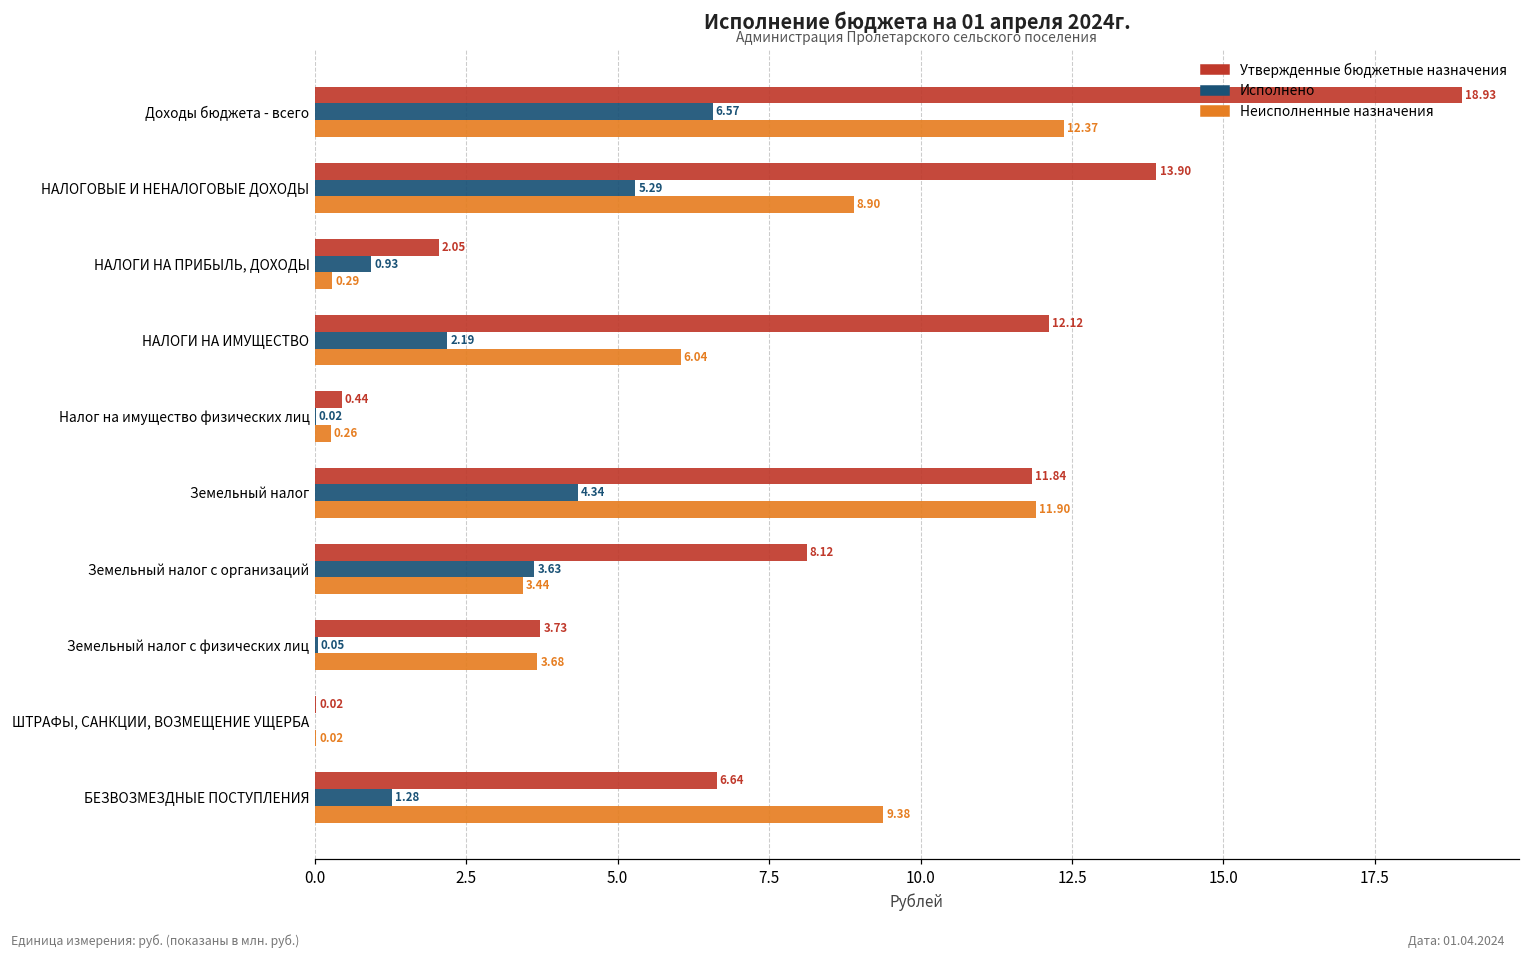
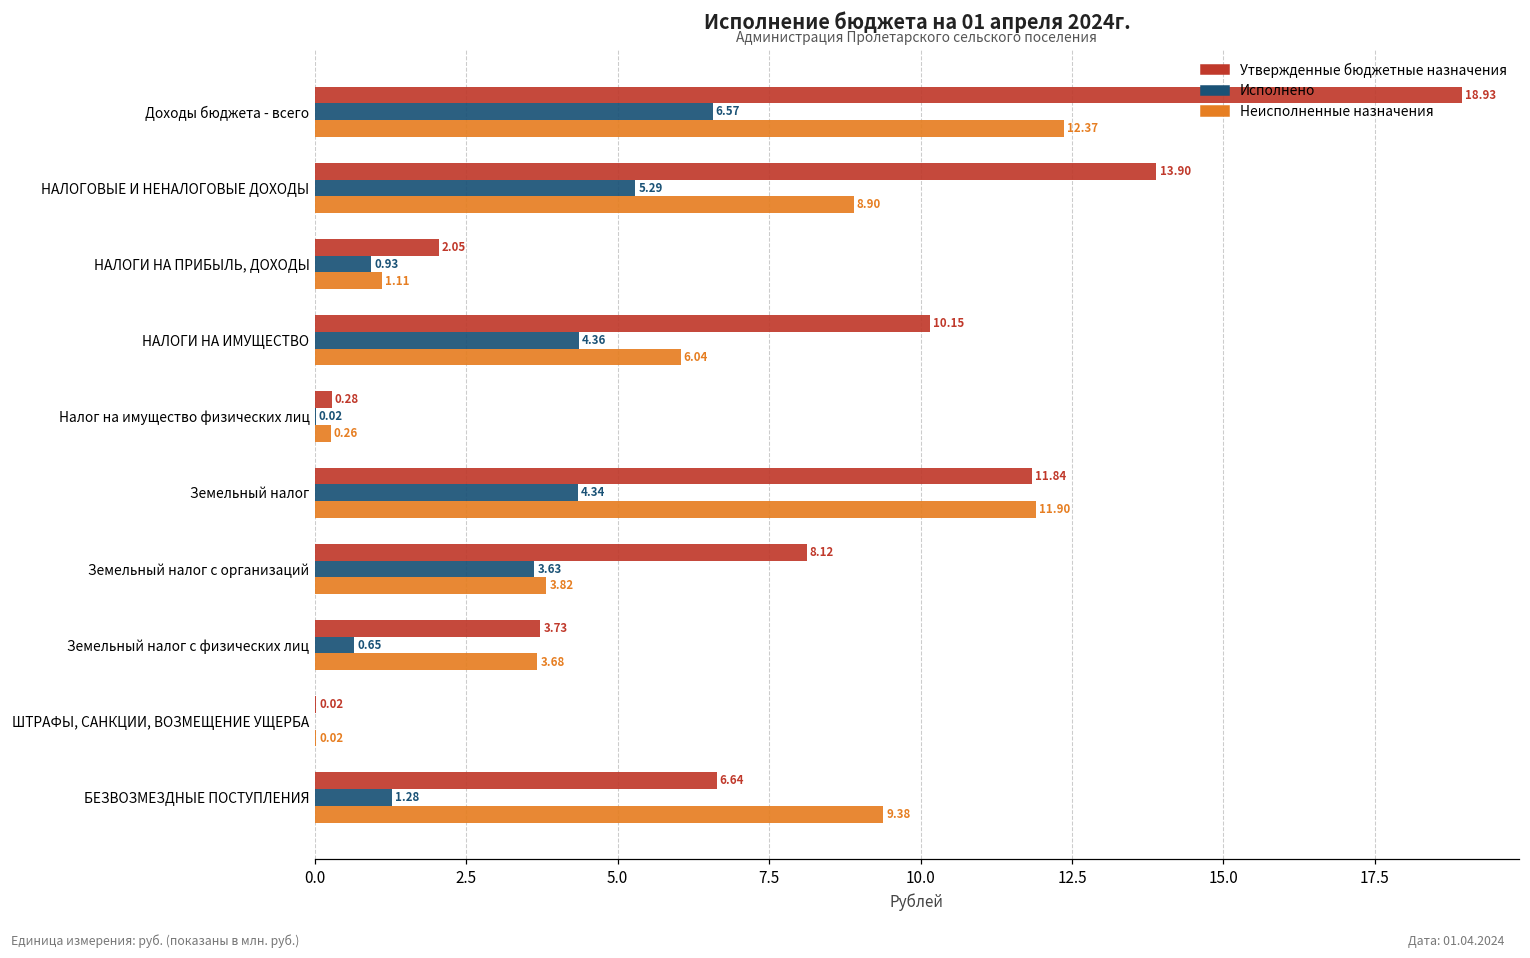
  {
    "Утвержденные бюджетные назначения": {
      "Доходы бюджета - всего": 18.93,
      "НАЛОГОВЫЕ И НЕНАЛОГОВЫЕ ДОХОДЫ": 13.90,
      "НАЛОГИ НА ПРИБЫЛЬ, ДОХОДЫ": 2.05,
-     "НАЛОГИ НА ИМУЩЕСТВО": 12.12,
-     "Налог на имущество физических лиц": 0.44,
+     "НАЛОГИ НА ИМУЩЕСТВО": 10.15,
+     "Налог на имущество физических лиц": 0.28,
      "Земельный налог": 11.84,
      "Земельный налог с организаций": 8.12,
      "Земельный налог с физических лиц": 3.73,
      "ШТРАФЫ, САНКЦИИ, ВОЗМЕЩЕНИЕ УЩЕРБА": 0.02,
      "БЕЗВОЗМЕЗДНЫЕ ПОСТУПЛЕНИЯ": 6.64
    },
    "Исполнено": {
      "Доходы бюджета - всего": 6.57,
      "НАЛОГОВЫЕ И НЕНАЛОГОВЫЕ ДОХОДЫ": 5.29,
      "НАЛОГИ НА ПРИБЫЛЬ, ДОХОДЫ": 0.93,
-     "НАЛОГИ НА ИМУЩЕСТВО": 2.19,
+     "НАЛОГИ НА ИМУЩЕСТВО": 4.36,
      "Налог на имущество физических лиц": 0.02,
      "Земельный налог": 4.34,
      "Земельный налог с организаций": 3.63,
-     "Земельный налог с физических лиц": 0.05,
+     "Земельный налог с физических лиц": 0.65,
      "БЕЗВОЗМЕЗДНЫЕ ПОСТУПЛЕНИЯ": 1.28
    },
    "Неисполненные назначения": {
      "Доходы бюджета - всего": 12.37,
      "НАЛОГОВЫЕ И НЕНАЛОГОВЫЕ ДОХОДЫ": 8.90,
-     "НАЛОГИ НА ПРИБЫЛЬ, ДОХОДЫ": 0.29,
+     "НАЛОГИ НА ПРИБЫЛЬ, ДОХОДЫ": 1.11,
      "НАЛОГИ НА ИМУЩЕСТВО": 6.04,
      "Налог на имущество физических лиц": 0.26,
      "Земельный налог": 11.90,
-     "Земельный налог с организаций": 3.44,
+     "Земельный налог с организаций": 3.82,
      "Земельный налог с физических лиц": 3.68,
      "ШТРАФЫ, САНКЦИИ, ВОЗМЕЩЕНИЕ УЩЕРБА": 0.02,
      "БЕЗВОЗМЕЗДНЫЕ ПОСТУПЛЕНИЯ": 9.38
    }
  }
